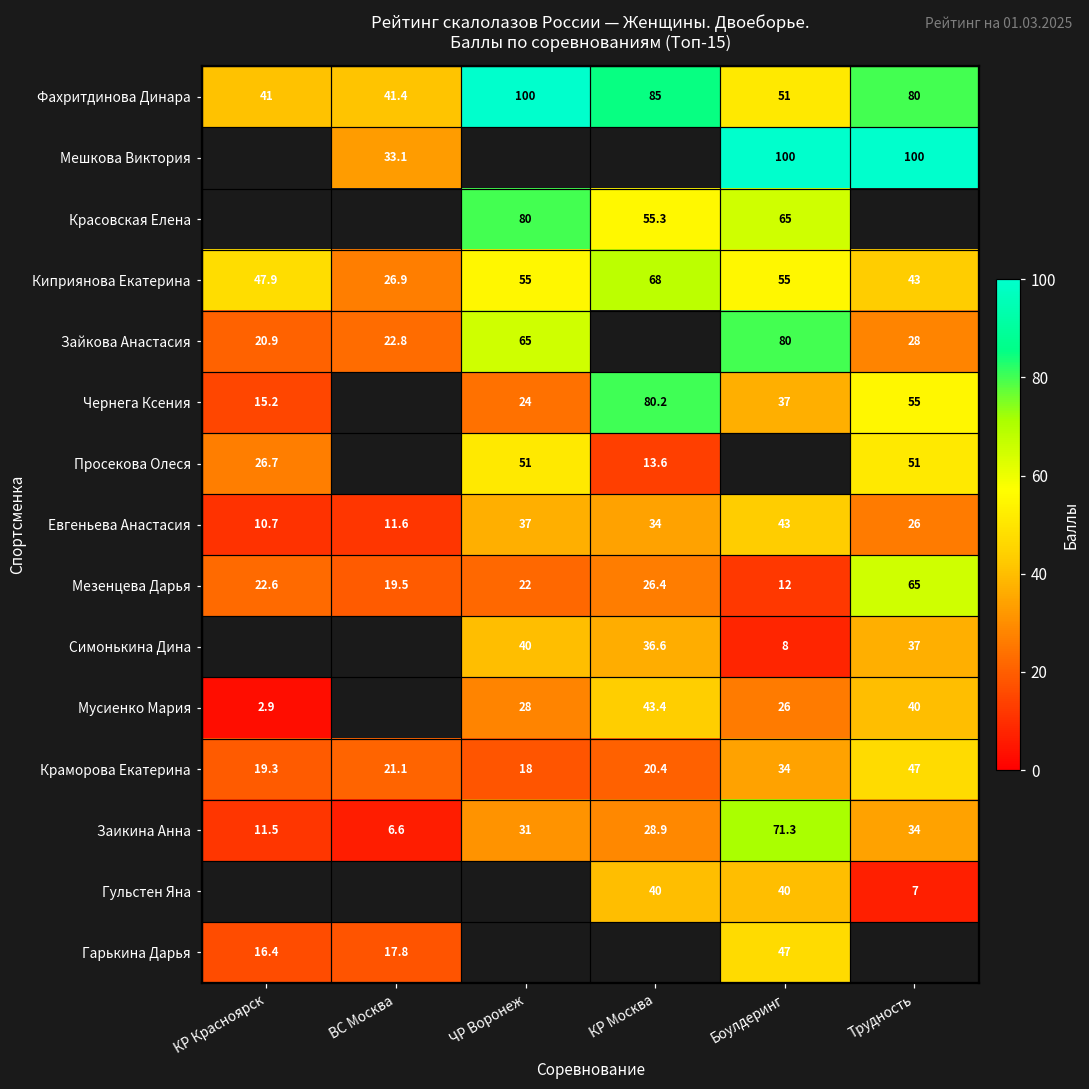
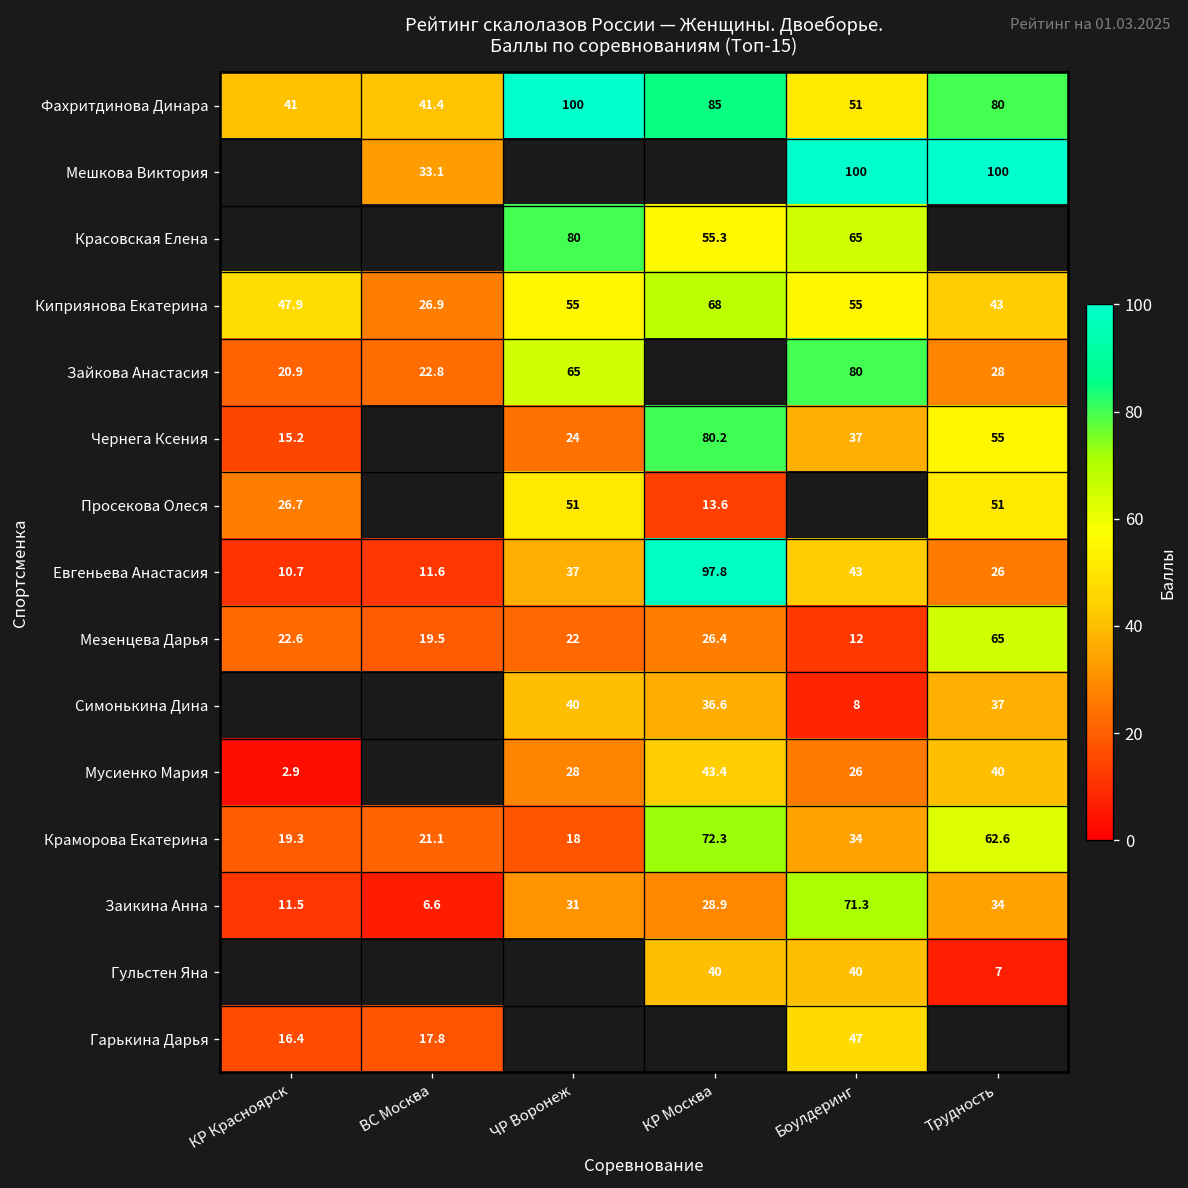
  {
    "Фахритдинова Динара": {
      "КР Красноярск": 41,
      "ВС Москва": 41.4,
      "ЧР Воронеж": 100,
      "КР Москва": 85,
      "Боулдеринг": 51,
      "Трудность": 80
    },
    "Мешкова Виктория": {
      "ВС Москва": 33.1,
      "Боулдеринг": 100,
      "Трудность": 100
    },
    "Красовская Елена": {
      "ЧР Воронеж": 80,
      "КР Москва": 55.3,
      "Боулдеринг": 65
    },
    "Киприянова Екатерина": {
      "КР Красноярск": 47.9,
      "ВС Москва": 26.9,
      "ЧР Воронеж": 55,
      "КР Москва": 68,
      "Боулдеринг": 55,
      "Трудность": 43
    },
    "Зайкова Анастасия": {
      "КР Красноярск": 20.9,
      "ВС Москва": 22.8,
      "ЧР Воронеж": 65,
      "Боулдеринг": 80,
      "Трудность": 28
    },
    "Чернега Ксения": {
      "КР Красноярск": 15.2,
      "ЧР Воронеж": 24,
      "КР Москва": 80.2,
      "Боулдеринг": 37,
      "Трудность": 55
    },
    "Просекова Олеся": {
      "КР Красноярск": 26.7,
      "ЧР Воронеж": 51,
      "КР Москва": 13.6,
      "Трудность": 51
    },
    "Евгеньева Анастасия": {
      "КР Красноярск": 10.7,
      "ВС Москва": 11.6,
      "ЧР Воронеж": 37,
-     "КР Москва": 34,
+     "КР Москва": 97.8,
      "Боулдеринг": 43,
      "Трудность": 26
    },
    "Мезенцева Дарья": {
      "КР Красноярск": 22.6,
      "ВС Москва": 19.5,
      "ЧР Воронеж": 22,
      "КР Москва": 26.4,
      "Боулдеринг": 12,
      "Трудность": 65
    },
    "Симонькина Дина": {
      "ЧР Воронеж": 40,
      "КР Москва": 36.6,
      "Боулдеринг": 8,
      "Трудность": 37
    },
    "Мусиенко Мария": {
      "КР Красноярск": 2.9,
      "ЧР Воронеж": 28,
      "КР Москва": 43.4,
      "Боулдеринг": 26,
      "Трудность": 40
    },
    "Краморова Екатерина": {
      "КР Красноярск": 19.3,
      "ВС Москва": 21.1,
      "ЧР Воронеж": 18,
-     "КР Москва": 20.4,
+     "КР Москва": 72.3,
      "Боулдеринг": 34,
-     "Трудность": 47
+     "Трудность": 62.6
    },
    "Заикина Анна": {
      "КР Красноярск": 11.5,
      "ВС Москва": 6.6,
      "ЧР Воронеж": 31,
      "КР Москва": 28.9,
      "Боулдеринг": 71.3,
      "Трудность": 34
    },
    "Гульстен Яна": {
      "КР Москва": 40,
      "Боулдеринг": 40,
      "Трудность": 7
    },
    "Гарькина Дарья": {
      "КР Красноярск": 16.4,
      "ВС Москва": 17.8,
      "Боулдеринг": 47
    }
  }
